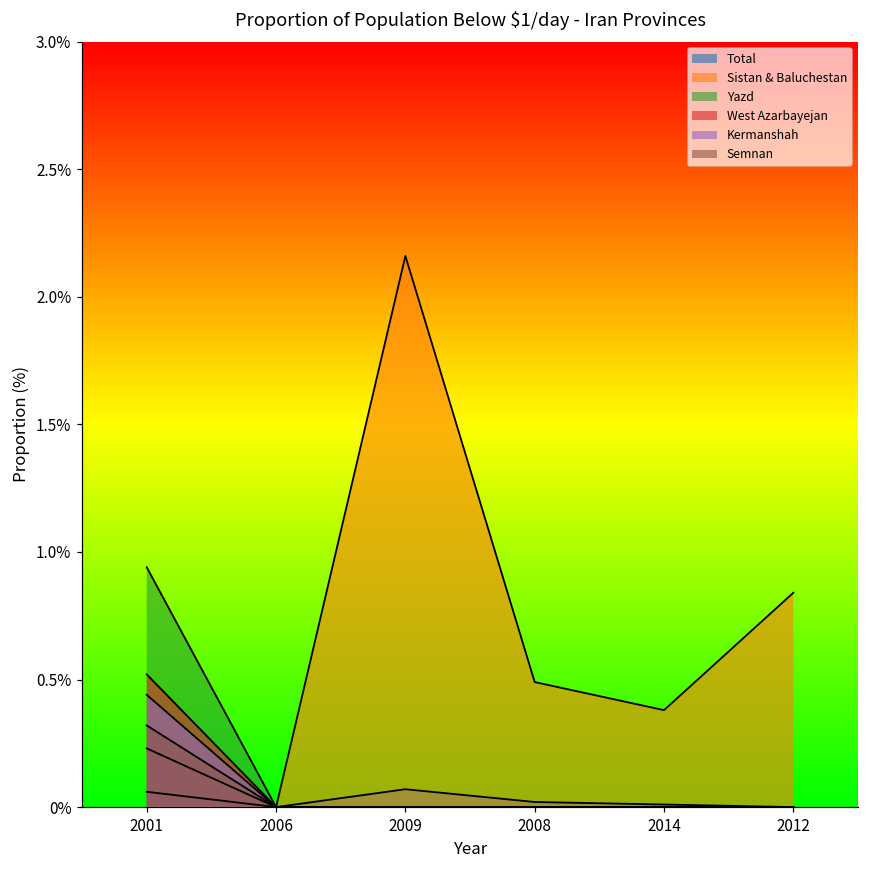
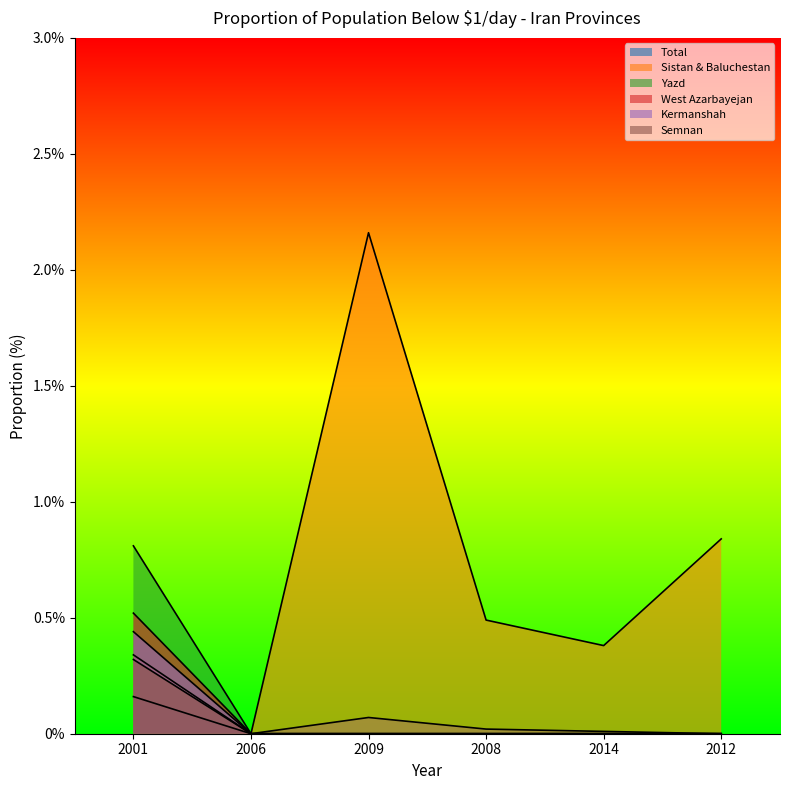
  {
    "Total": {
-     "2001": "0.06%",
+     "2001": "0.16%",
      "2009": "0.07%",
      "2008": "0.02%"
    },
    "Sistan & Baluchestan": {
-     "2001": "0.23%",
+     "2001": "0.34%",
      "2009": "2.16%",
      "2008": "0.49%",
      "2014": "0.38%",
      "2012": "0.84%"
    },
    "Yazd": {
-     "2001": "0.94%"
+     "2001": "0.81%"
    },
    "West Azarbayejan": {
      "2001": "0.52%"
    },
    "Kermanshah": {
      "2001": "0.44%"
    },
    "Semnan": {
      "2001": "0.32%"
    }
  }
